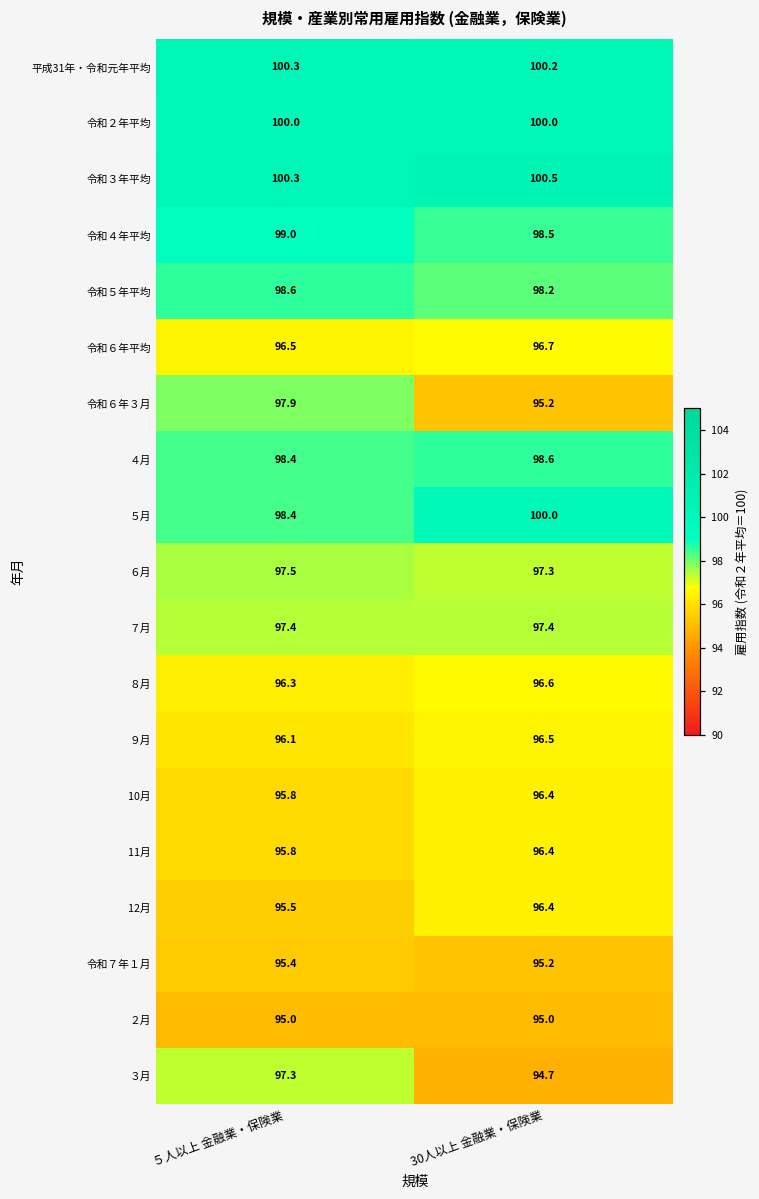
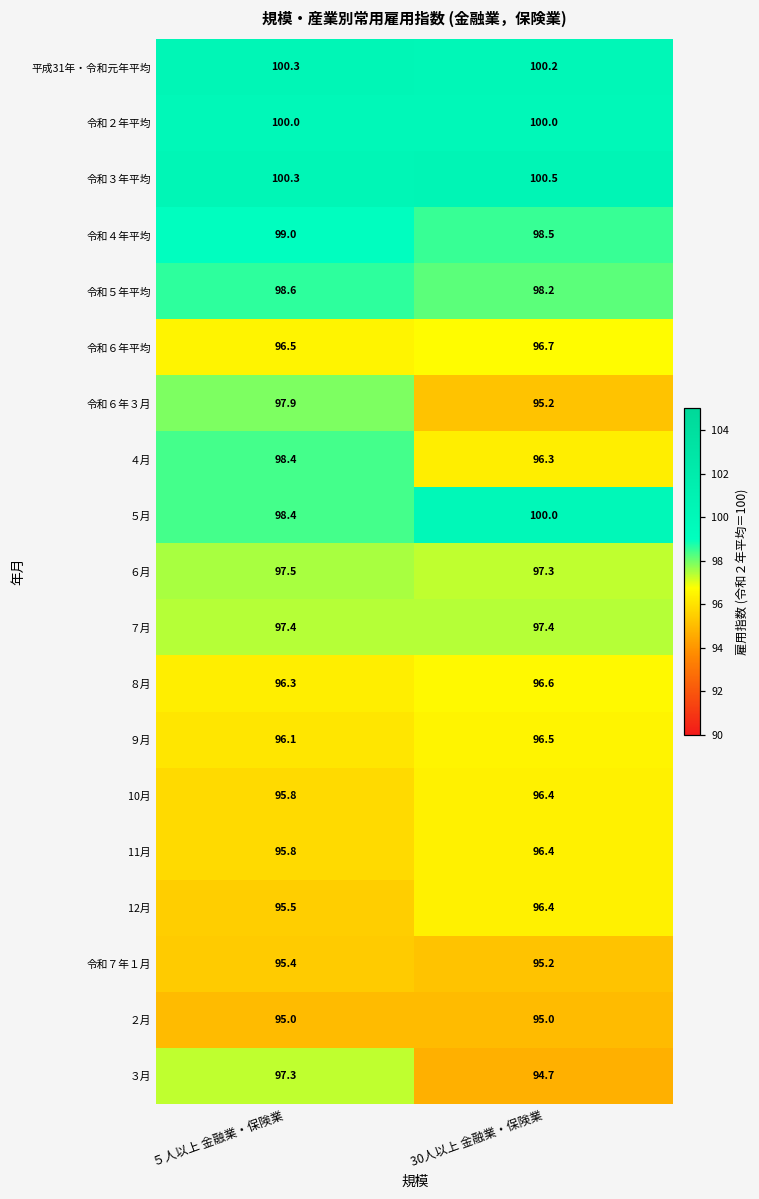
  {
    "平成31年・令和元年平均": {
      "５人以上 金融業・保険業": 100.3,
      "30人以上 金融業・保険業": 100.2
    },
    "令和２年平均": {
      "５人以上 金融業・保険業": 100.0,
      "30人以上 金融業・保険業": 100.0
    },
    "令和３年平均": {
      "５人以上 金融業・保険業": 100.3,
      "30人以上 金融業・保険業": 100.5
    },
    "令和４年平均": {
      "５人以上 金融業・保険業": 99.0,
      "30人以上 金融業・保険業": 98.5
    },
    "令和５年平均": {
      "５人以上 金融業・保険業": 98.6,
      "30人以上 金融業・保険業": 98.2
    },
    "令和６年平均": {
      "５人以上 金融業・保険業": 96.5,
      "30人以上 金融業・保険業": 96.7
    },
    "令和６年３月": {
      "５人以上 金融業・保険業": 97.9,
      "30人以上 金融業・保険業": 95.2
    },
    "４月": {
      "５人以上 金融業・保険業": 98.4,
-     "30人以上 金融業・保険業": 98.6
+     "30人以上 金融業・保険業": 96.3
    },
    "５月": {
      "５人以上 金融業・保険業": 98.4,
      "30人以上 金融業・保険業": 100.0
    },
    "６月": {
      "５人以上 金融業・保険業": 97.5,
      "30人以上 金融業・保険業": 97.3
    },
    "７月": {
      "５人以上 金融業・保険業": 97.4,
      "30人以上 金融業・保険業": 97.4
    },
    "８月": {
      "５人以上 金融業・保険業": 96.3,
      "30人以上 金融業・保険業": 96.6
    },
    "９月": {
      "５人以上 金融業・保険業": 96.1,
      "30人以上 金融業・保険業": 96.5
    },
    "10月": {
      "５人以上 金融業・保険業": 95.8,
      "30人以上 金融業・保険業": 96.4
    },
    "11月": {
      "５人以上 金融業・保険業": 95.8,
      "30人以上 金融業・保険業": 96.4
    },
    "12月": {
      "５人以上 金融業・保険業": 95.5,
      "30人以上 金融業・保険業": 96.4
    },
    "令和７年１月": {
      "５人以上 金融業・保険業": 95.4,
      "30人以上 金融業・保険業": 95.2
    },
    "２月": {
      "５人以上 金融業・保険業": 95.0,
      "30人以上 金融業・保険業": 95.0
    },
    "３月": {
      "５人以上 金融業・保険業": 97.3,
      "30人以上 金融業・保険業": 94.7
    }
  }
